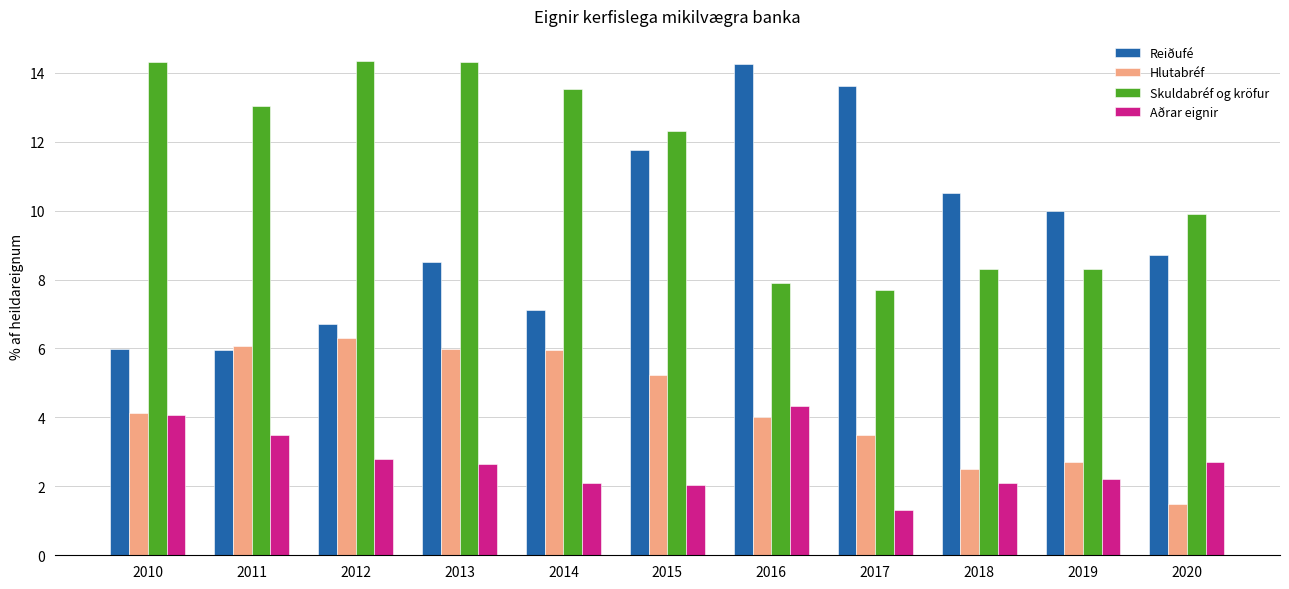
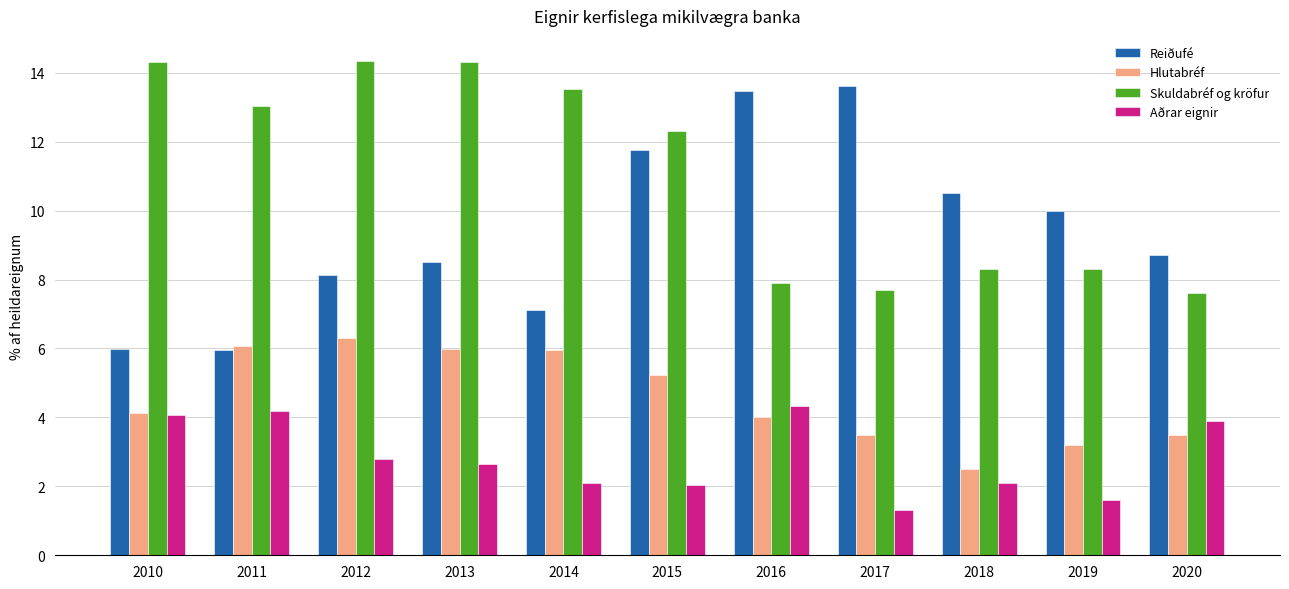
  {
    "Reiðufé": {
      "2010": 6.0,
      "2011": 6.0,
-     "2012": 6.7,
+     "2012": 8.1,
      "2013": 8.5,
      "2014": 7.1,
      "2015": 11.8,
-     "2016": 14.3,
+     "2016": 13.5,
      "2017": 13.6,
      "2018": 10.5,
      "2019": 10.0,
      "2020": 8.7
    },
    "Hlutabréf": {
      "2010": 4.1,
      "2011": 6.1,
      "2012": 6.3,
      "2013": 6.0,
      "2014": 6.0,
      "2015": 5.2,
      "2016": 4.0,
      "2017": 3.5,
      "2018": 2.5,
-     "2019": 2.7,
-     "2020": 1.5
+     "2019": 3.2,
+     "2020": 3.5
    },
    "Skuldabréf og kröfur": {
      "2010": 14.3,
      "2011": 13.0,
      "2012": 14.4,
      "2013": 14.3,
      "2014": 13.5,
      "2015": 12.3,
      "2016": 7.9,
      "2017": 7.7,
      "2018": 8.3,
      "2019": 8.3,
-     "2020": 9.9
+     "2020": 7.6
    },
    "Aðrar eignir": {
      "2010": 4.1,
-     "2011": 3.5,
+     "2011": 4.2,
      "2012": 2.8,
      "2013": 2.7,
      "2014": 2.1,
      "2015": 2.0,
      "2016": 4.3,
      "2017": 1.3,
      "2018": 2.1,
-     "2019": 2.2,
-     "2020": 2.7
+     "2019": 1.6,
+     "2020": 3.9
    }
  }
